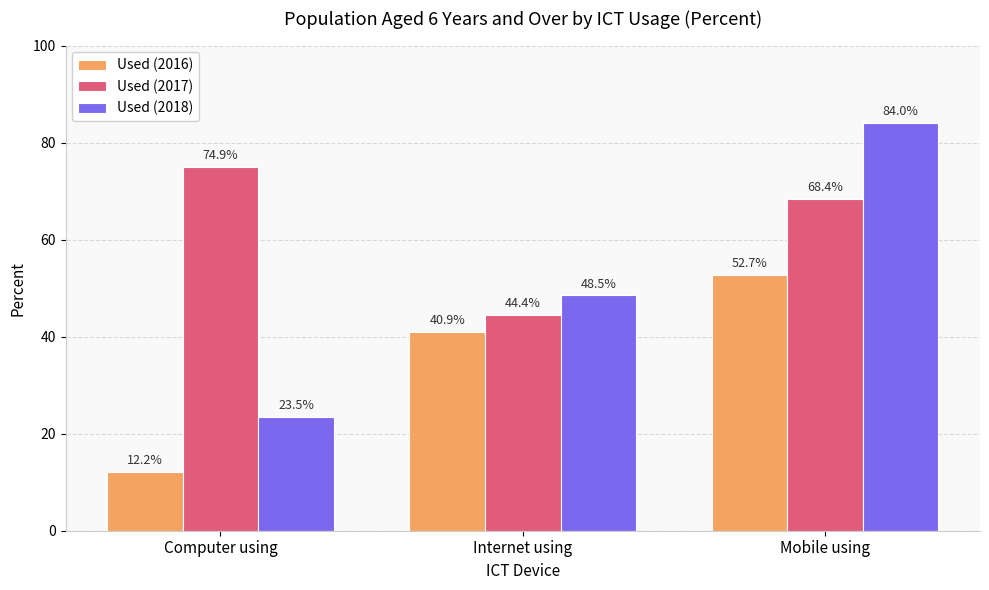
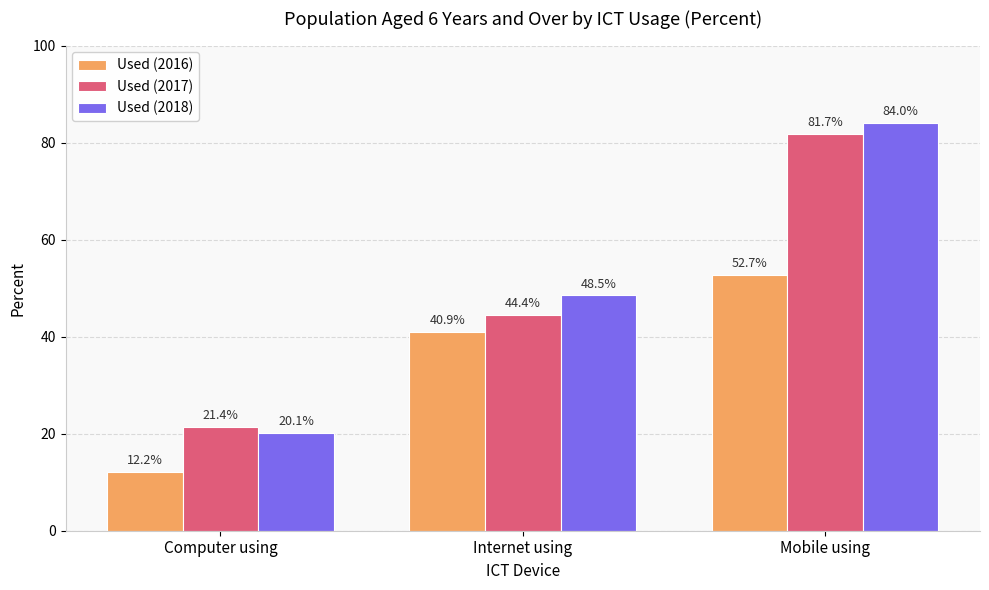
  {
    "Used (2016)": {
      "Computer using": "12.2%",
      "Internet using": "40.9%",
      "Mobile using": "52.7%"
    },
    "Used (2017)": {
-     "Computer using": "74.9%",
+     "Computer using": "21.4%",
      "Internet using": "44.4%",
-     "Mobile using": "68.4%"
+     "Mobile using": "81.7%"
    },
    "Used (2018)": {
-     "Computer using": "23.5%",
+     "Computer using": "20.1%",
      "Internet using": "48.5%",
      "Mobile using": "84.0%"
    }
  }
